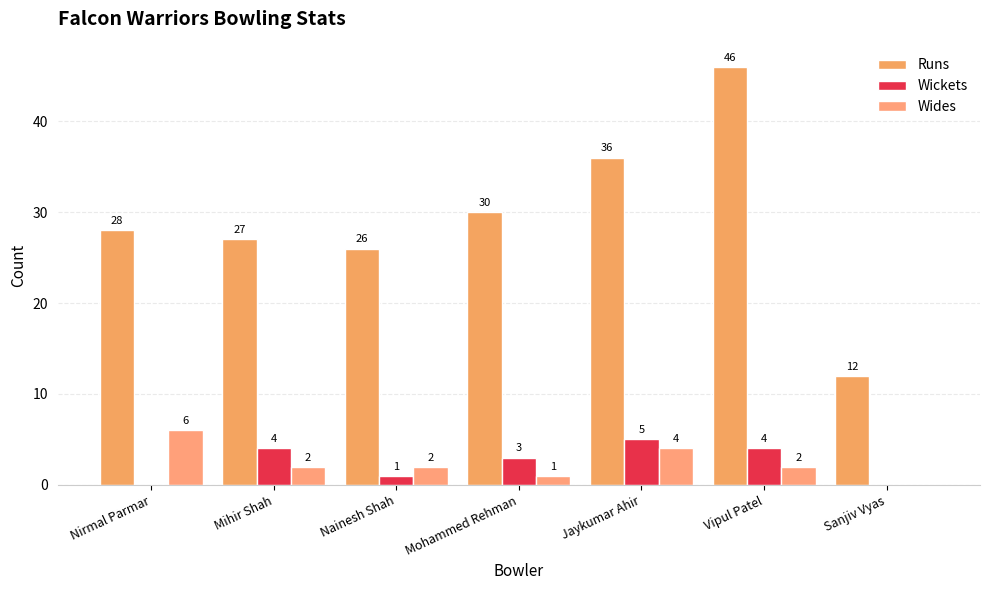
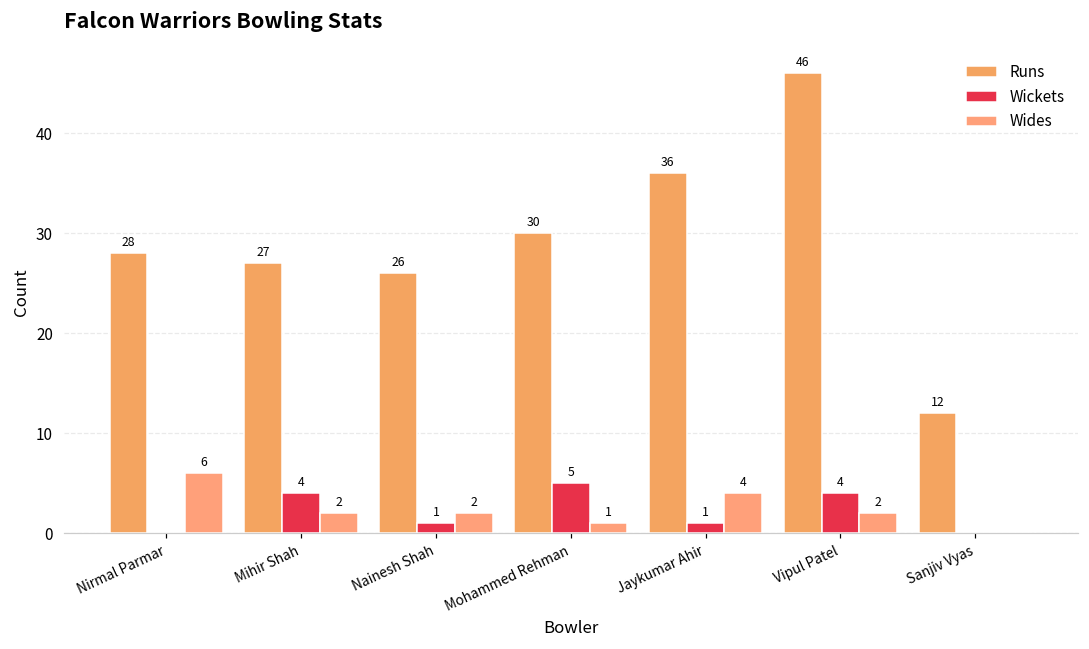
  {
    "Wickets": {
      "Mihir Shah": 4,
      "Nainesh Shah": 1,
-     "Mohammed Rehman": 3,
-     "Jaykumar Ahir": 5,
+     "Mohammed Rehman": 5,
+     "Jaykumar Ahir": 1,
      "Vipul Patel": 4
    }
  }
